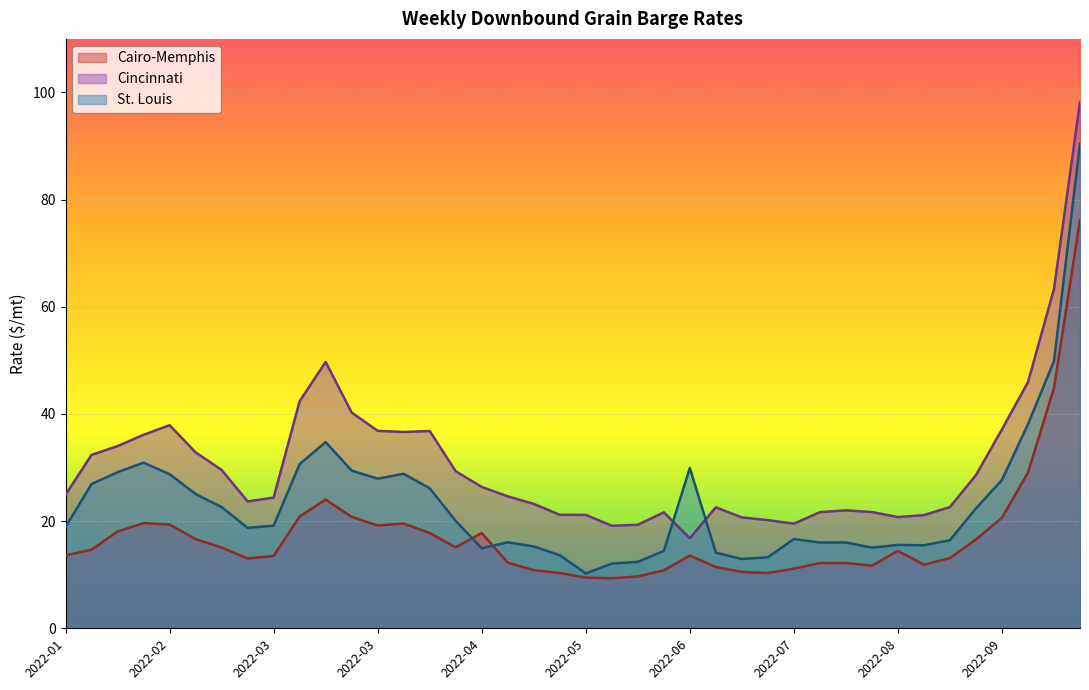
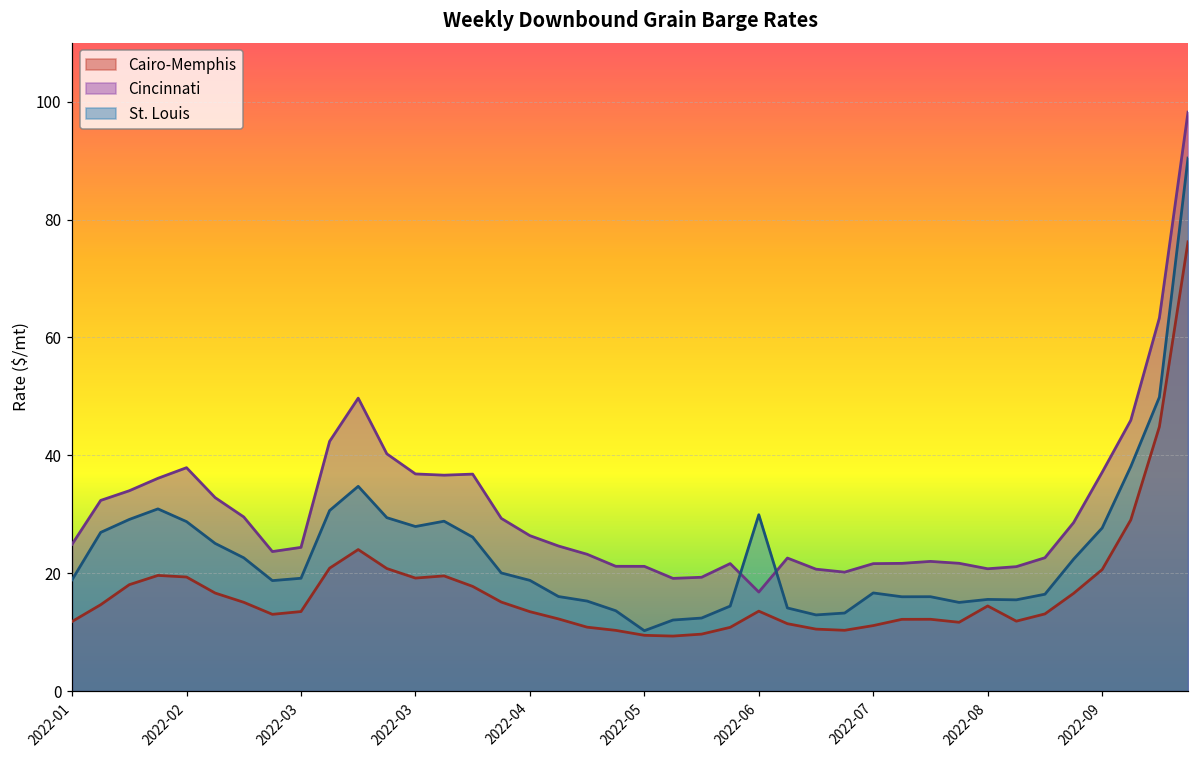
  {
    "Cairo-Memphis": {
-     "2022-01": 14,
+     "2022-01": 12,
      "2022-02": 19,
-     "2022-04": 18,
+     "2022-04": 13,
      "2022-05": 9,
      "2022-06": 14,
      "2022-07": 11,
      "2022-08": 14,
      "2022-09": 21
    },
    "Cincinnati": {
      "2022-01": 25,
      "2022-02": 38,
      "2022-04": 26,
      "2022-05": 21,
      "2022-06": 17,
-     "2022-07": 20,
+     "2022-07": 22,
      "2022-08": 21,
      "2022-09": 37
    },
    "St. Louis": {
      "2022-01": 19,
      "2022-02": 29,
-     "2022-04": 15,
+     "2022-04": 19,
      "2022-05": 10,
      "2022-06": 30,
      "2022-07": 17,
      "2022-08": 16,
      "2022-09": 28
    }
  }
